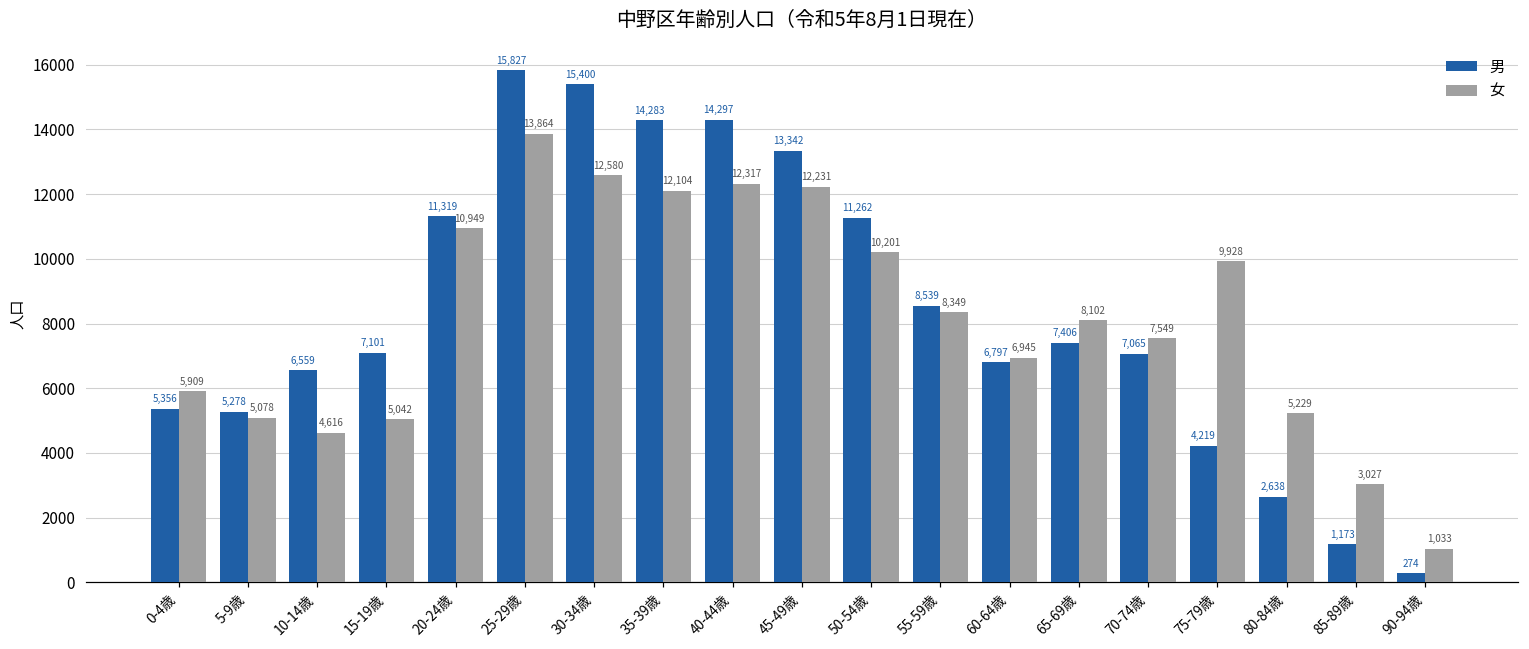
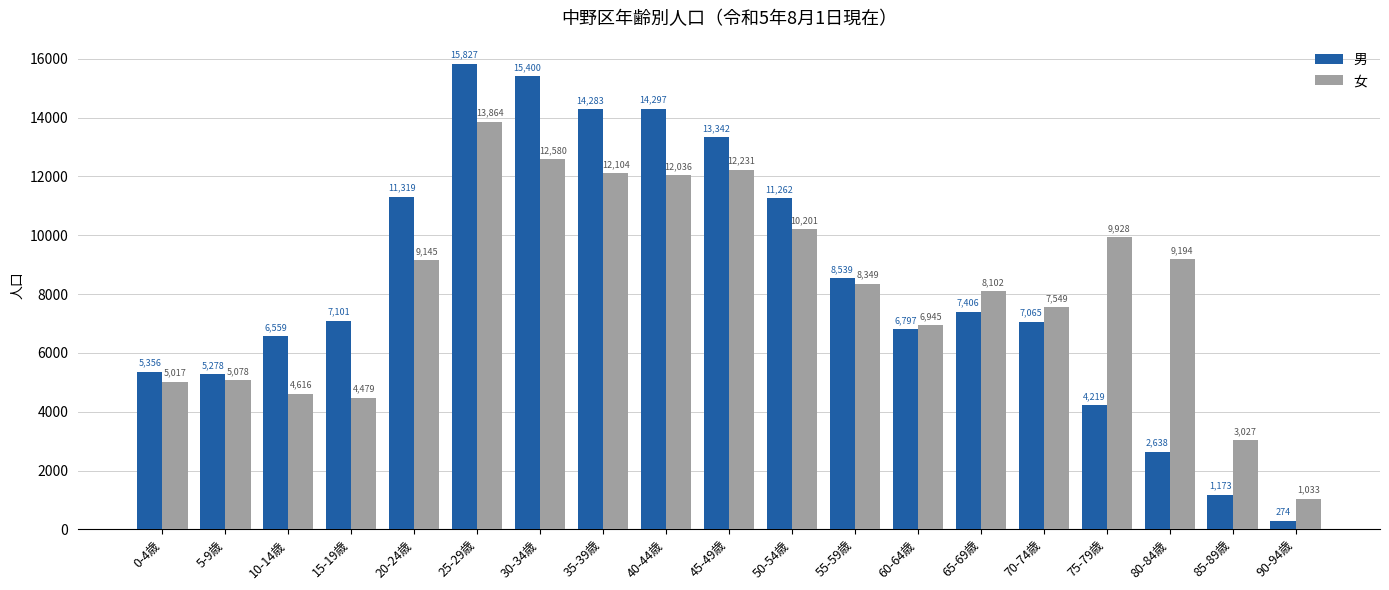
  {
    "男": {
      "0-4歳": "5,356",
      "5-9歳": "5,278",
      "10-14歳": "6,559",
      "15-19歳": "7,101",
      "20-24歳": "11,319",
      "25-29歳": "15,827",
      "30-34歳": "15,400",
      "35-39歳": "14,283",
      "40-44歳": "14,297",
      "45-49歳": "13,342",
      "50-54歳": "11,262",
      "55-59歳": "8,539",
      "60-64歳": "6,797",
      "65-69歳": "7,406",
      "70-74歳": "7,065",
      "75-79歳": "4,219",
      "80-84歳": "2,638",
      "85-89歳": "1,173",
      "90-94歳": "274"
    },
    "女": {
-     "0-4歳": "5,909",
+     "0-4歳": "5,017",
      "5-9歳": "5,078",
      "10-14歳": "4,616",
-     "15-19歳": "5,042",
-     "20-24歳": "10,949",
+     "15-19歳": "4,479",
+     "20-24歳": "9,145",
      "25-29歳": "13,864",
      "30-34歳": "12,580",
      "35-39歳": "12,104",
-     "40-44歳": "12,317",
+     "40-44歳": "12,036",
      "45-49歳": "12,231",
      "50-54歳": "10,201",
      "55-59歳": "8,349",
      "60-64歳": "6,945",
      "65-69歳": "8,102",
      "70-74歳": "7,549",
      "75-79歳": "9,928",
-     "80-84歳": "5,229",
+     "80-84歳": "9,194",
      "85-89歳": "3,027",
      "90-94歳": "1,033"
    }
  }
